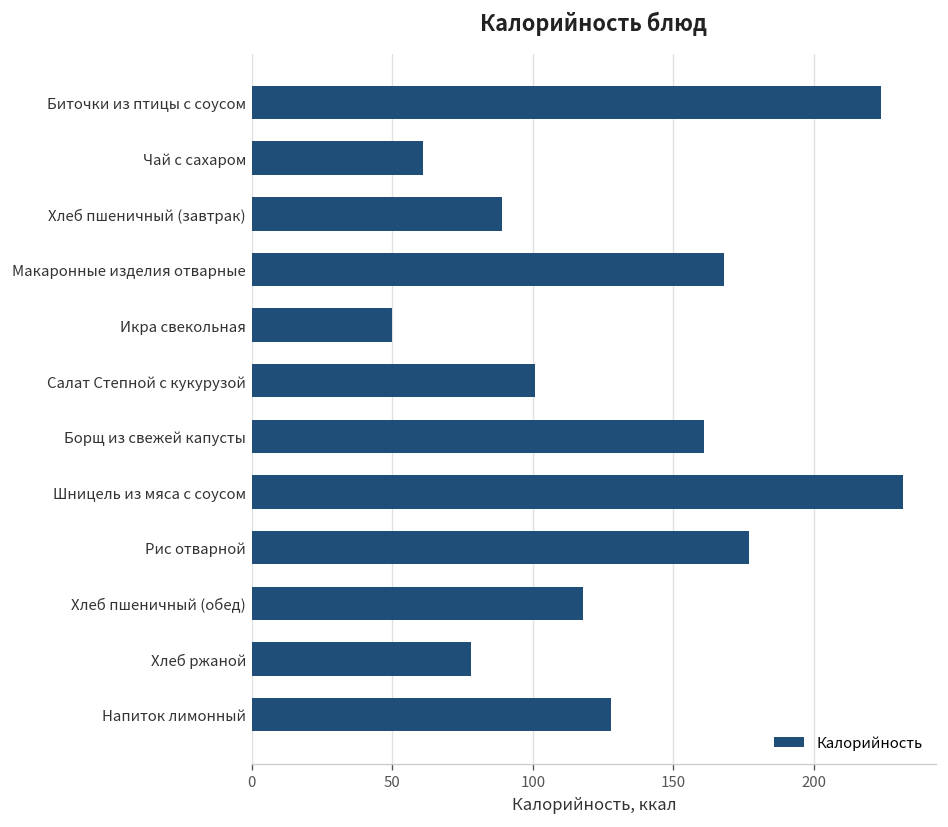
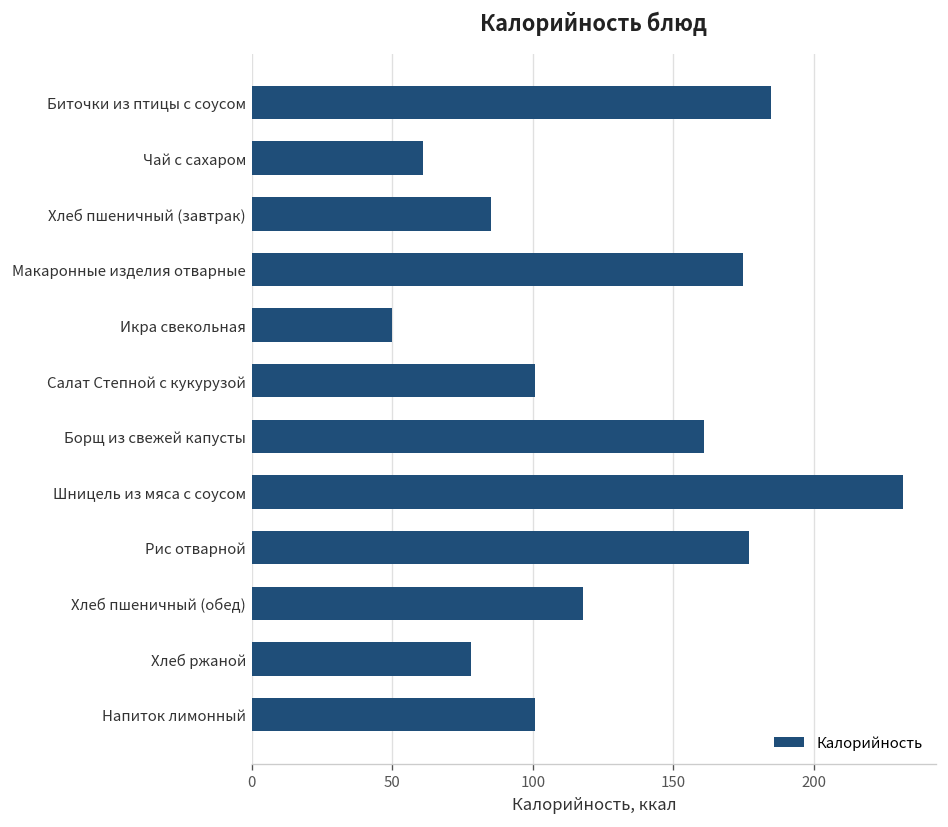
  {
-   "Биточки из птицы с соусом": 224,
+   "Биточки из птицы с соусом": 185,
    "Чай с сахаром": 61,
-   "Хлеб пшеничный (завтрак)": 89,
-   "Макаронные изделия отварные": 168,
+   "Хлеб пшеничный (завтрак)": 85,
+   "Макаронные изделия отварные": 175,
    "Икра свекольная": 50,
    "Салат Степной с кукурузой": 101,
    "Борщ из свежей капусты": 161,
    "Шницель из мяса с соусом": 232,
    "Рис отварной": 177,
    "Хлеб пшеничный (обед)": 118,
    "Хлеб ржаной": 78,
-   "Напиток лимонный": 128
+   "Напиток лимонный": 101
  }
